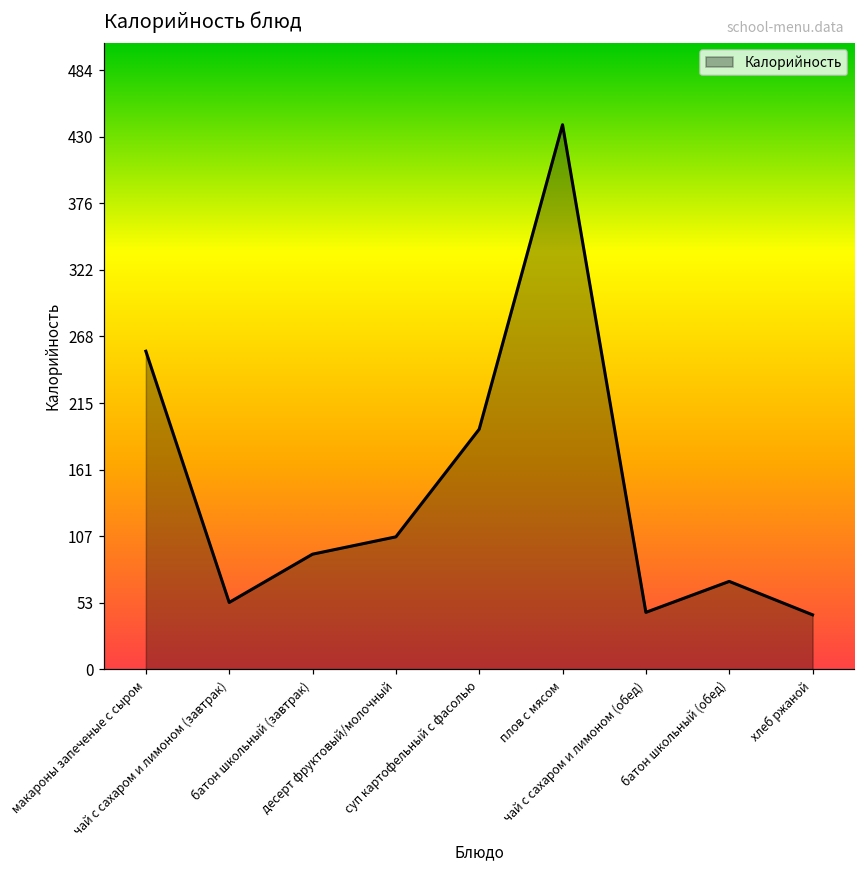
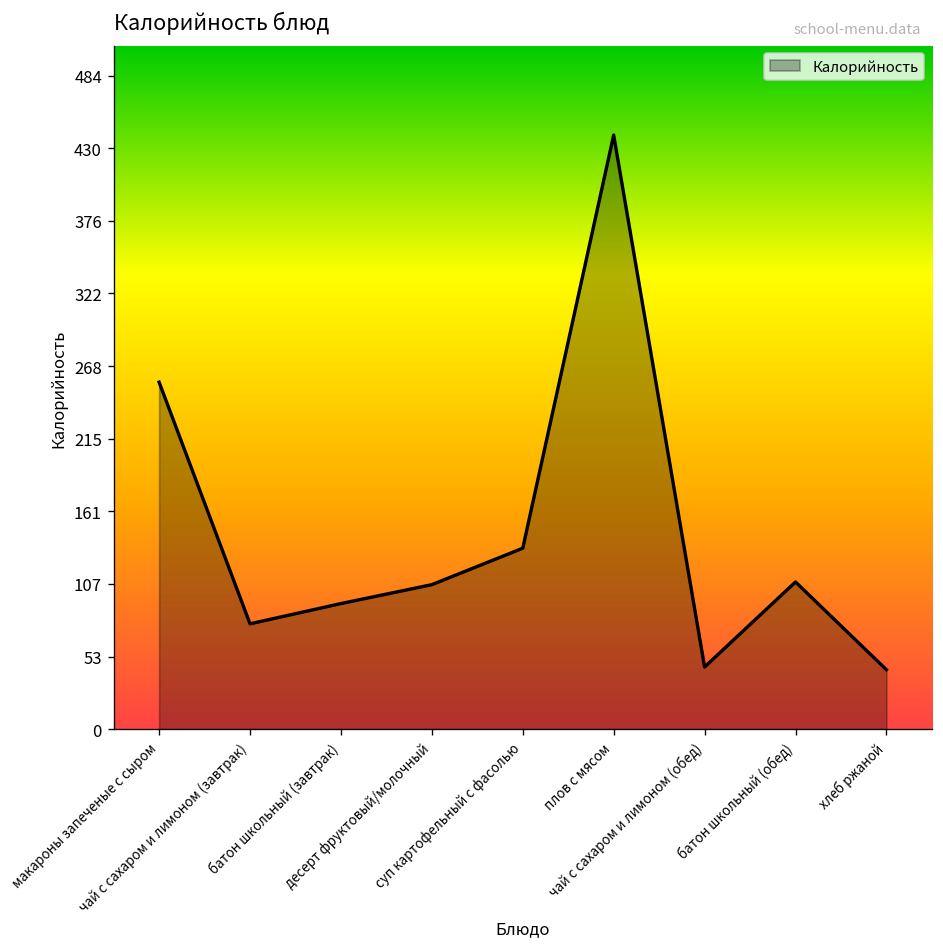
  {
    "макароны запеченые с сыром": 257,
-   "чай с сахаром и лимоном (завтрак)": 54,
+   "чай с сахаром и лимоном (завтрак)": 78,
    "батон школьный (завтрак)": 93,
    "десерт фруктовый/молочный": 107,
-   "суп картофельный с фасолью": 194,
+   "суп картофельный с фасолью": 134,
    "плов с мясом": 440,
    "чай с сахаром и лимоном (обед)": 46,
-   "батон школьный (обед)": 71,
+   "батон школьный (обед)": 109,
    "хлеб ржаной": 44
  }
